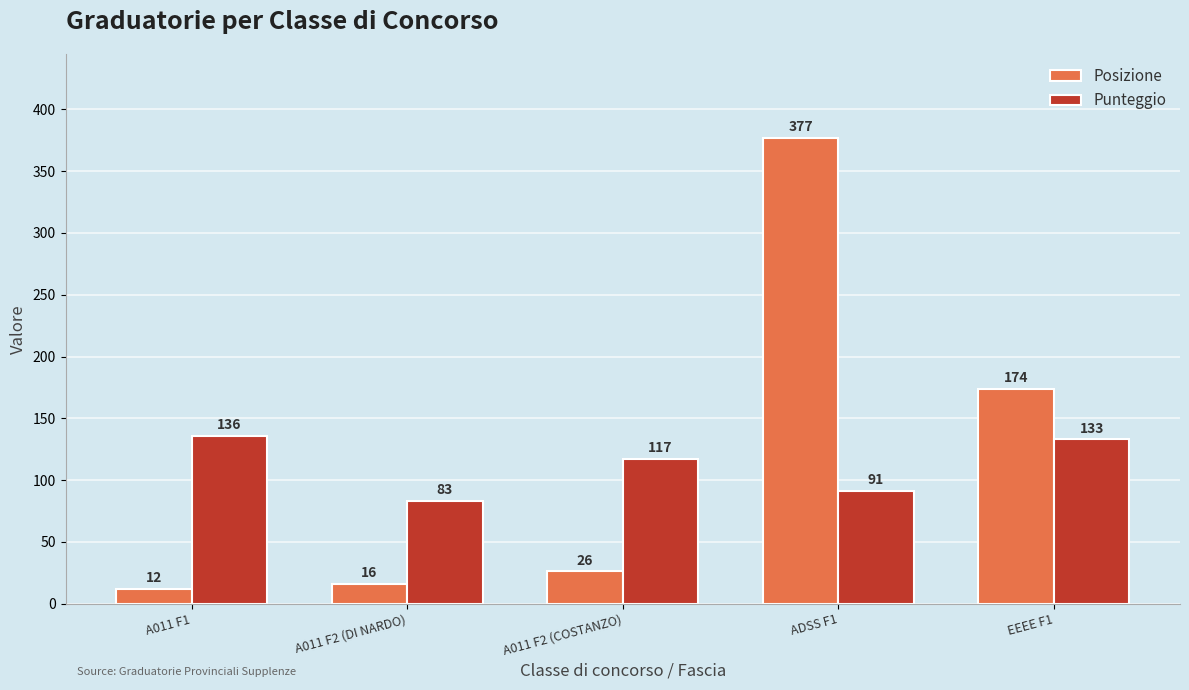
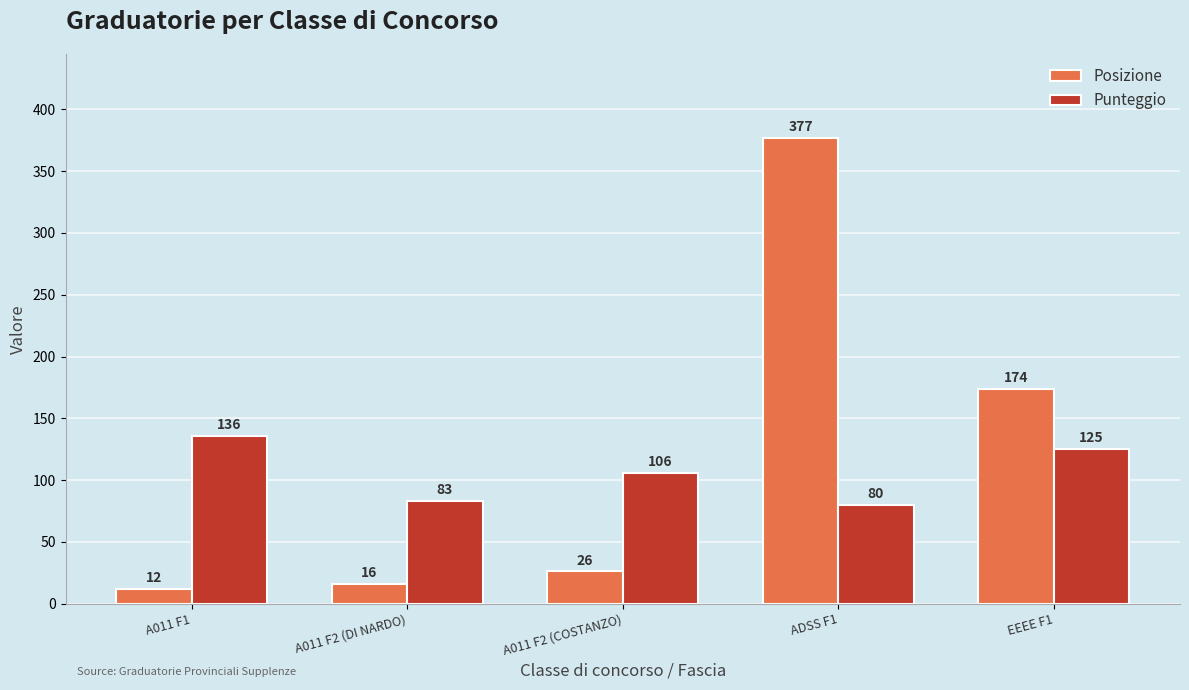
  {
    "Posizione": {
      "A011 F1": 12,
      "A011 F2 (DI NARDO)": 16,
      "A011 F2 (COSTANZO)": 26,
      "ADSS F1": 377,
      "EEEE F1": 174
    },
    "Punteggio": {
      "A011 F1": 136,
      "A011 F2 (DI NARDO)": 83,
-     "A011 F2 (COSTANZO)": 117,
-     "ADSS F1": 91,
-     "EEEE F1": 133
+     "A011 F2 (COSTANZO)": 106,
+     "ADSS F1": 80,
+     "EEEE F1": 125
    }
  }
